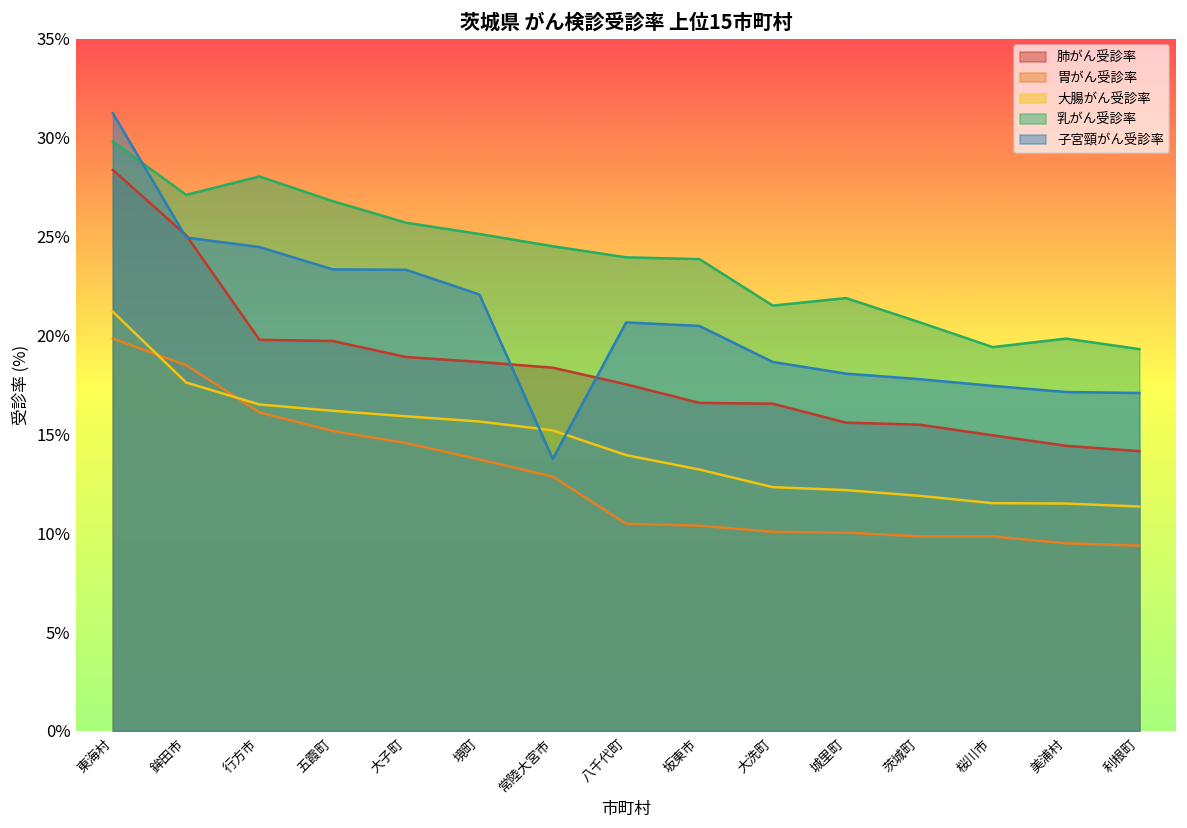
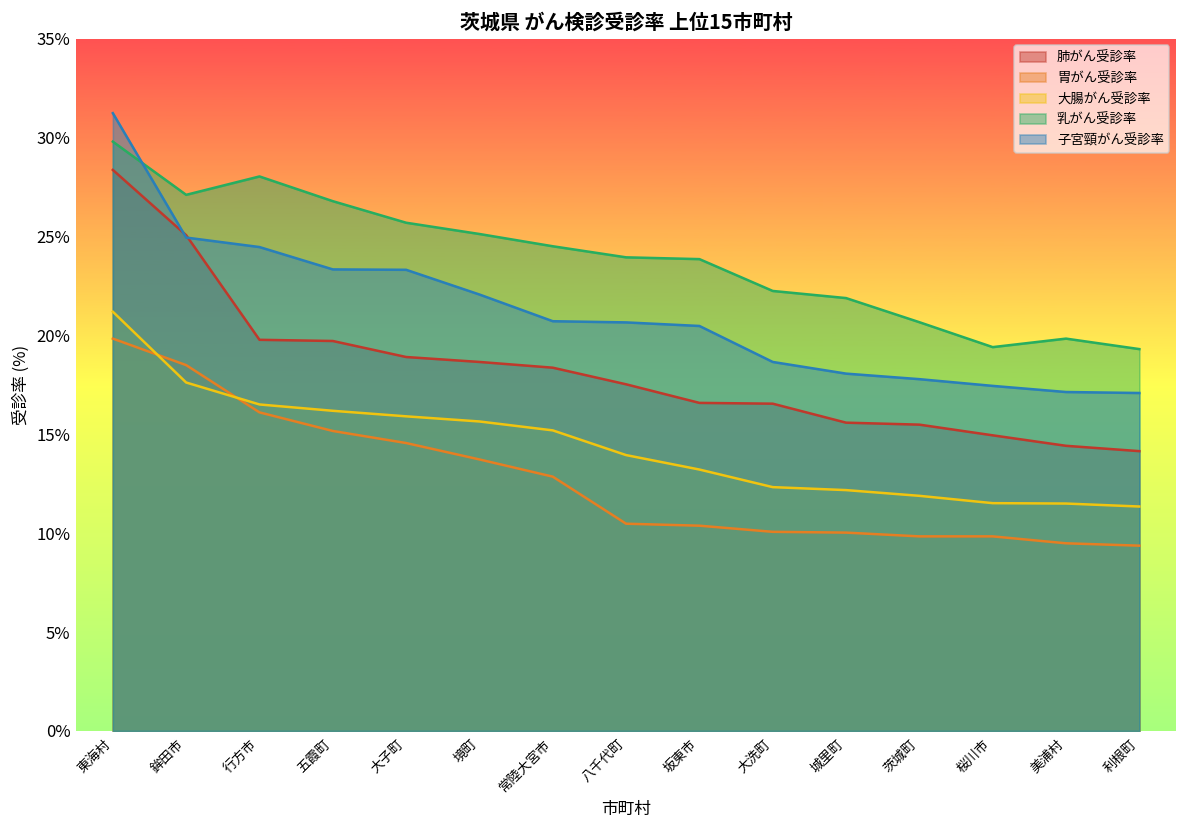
  {
    "乳がん受診率": {
      "東海村": "29.8%",
      "鉾田市": "27.1%",
      "行方市": "28.0%",
      "五霞町": "26.8%",
      "大子町": "25.7%",
      "境町": "25.1%",
      "常陸大宮市": "24.5%",
      "八千代町": "24.0%",
      "坂東市": "23.9%",
-     "大洗町": "21.5%",
+     "大洗町": "22.3%",
      "城里町": "21.9%",
      "茨城町": "20.7%",
      "桜川市": "19.4%",
      "美浦村": "19.8%",
      "利根町": "19.3%"
    },
    "子宮頸がん受診率": {
      "東海村": "31.2%",
      "行方市": "24.5%",
      "五霞町": "23.3%",
      "大子町": "23.3%",
      "境町": "22.1%",
-     "常陸大宮市": "13.8%",
+     "常陸大宮市": "20.7%",
      "八千代町": "20.7%",
      "坂東市": "20.5%",
      "大洗町": "18.7%",
      "城里町": "18.1%",
      "茨城町": "17.8%",
      "桜川市": "17.5%",
      "美浦村": "17.1%",
      "利根町": "17.1%"
    }
  }
